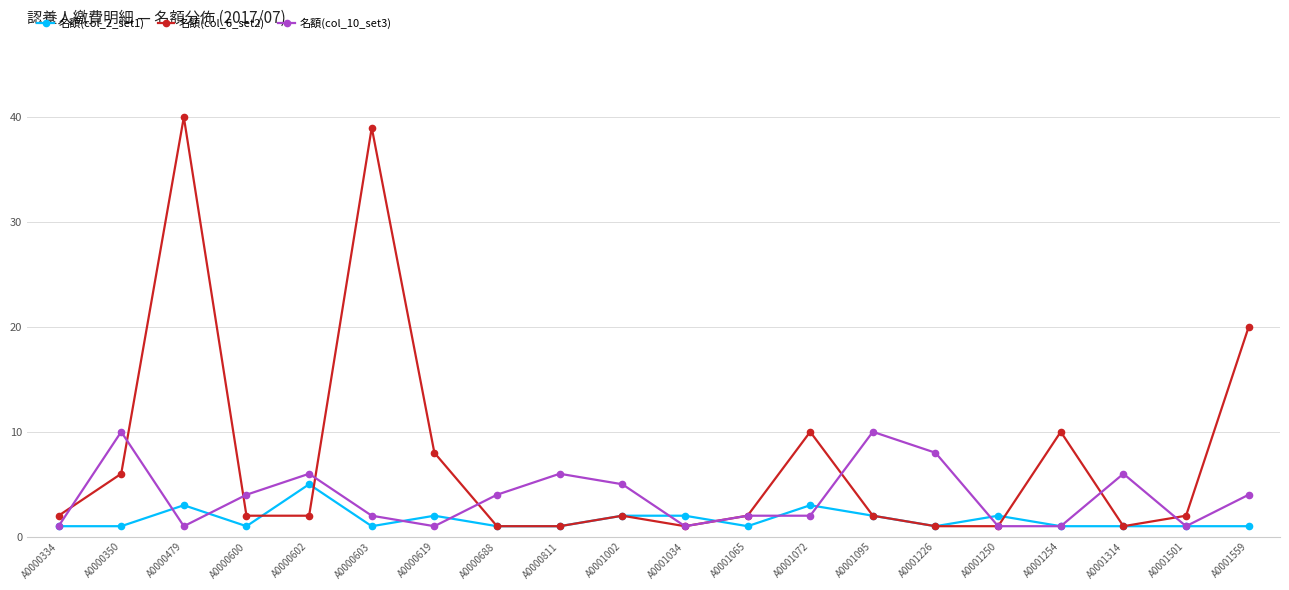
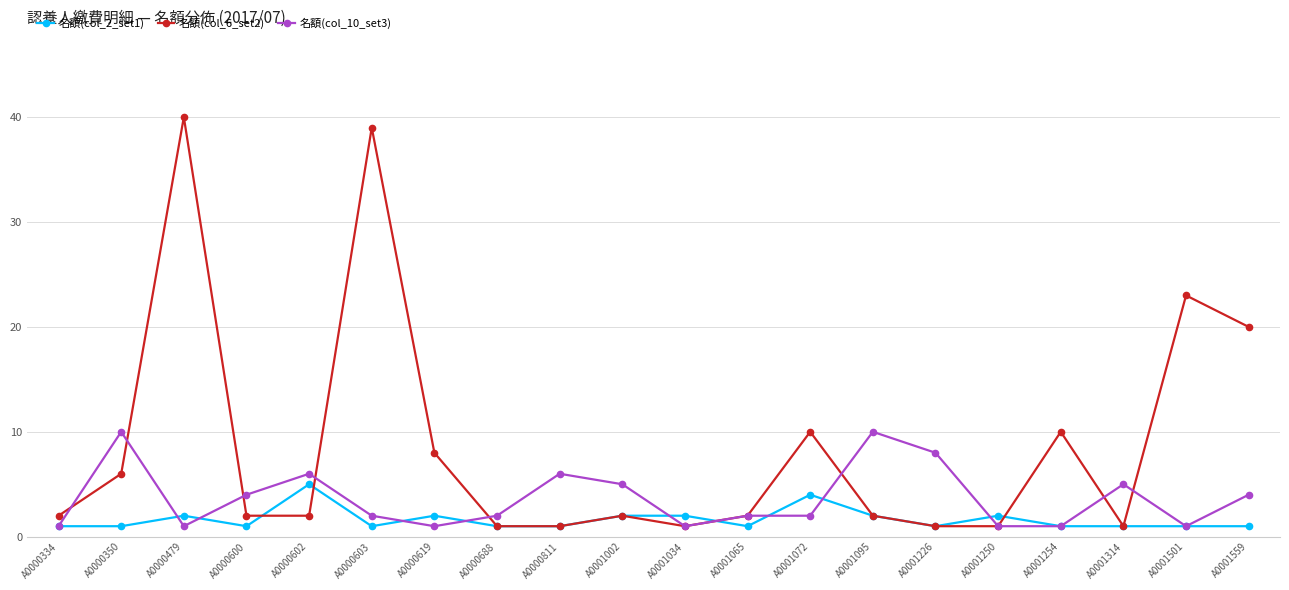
  {
    "名額(col_2_set1)": {
      "A0000350": 1,
-     "A0000479": 3,
+     "A0000479": 2,
      "A0000600": 1,
      "A0000602": 5,
      "A0000603": 1,
      "A0000619": 2,
      "A0001034": 2,
      "A0001065": 1,
-     "A0001072": 3,
+     "A0001072": 4,
      "A0001250": 2,
      "A0001559": 1
    },
    "名額(col_6_set2)": {
      "A0000334": 2,
      "A0000350": 6,
      "A0000479": 40,
      "A0000600": 2,
      "A0000602": 2,
      "A0000603": 39,
      "A0000619": 8,
      "A0001072": 10,
      "A0001254": 10,
-     "A0001501": 2,
+     "A0001501": 23,
      "A0001559": 20
    },
    "名額(col_10_set3)": {
      "A0000350": 10,
      "A0000479": 1,
      "A0000600": 4,
      "A0000602": 6,
      "A0000603": 2,
      "A0000619": 1,
-     "A0000688": 4,
+     "A0000688": 2,
      "A0000811": 6,
      "A0001002": 5,
      "A0001072": 2,
      "A0001095": 10,
      "A0001226": 8,
-     "A0001314": 6,
+     "A0001314": 5,
      "A0001559": 4
    }
  }
